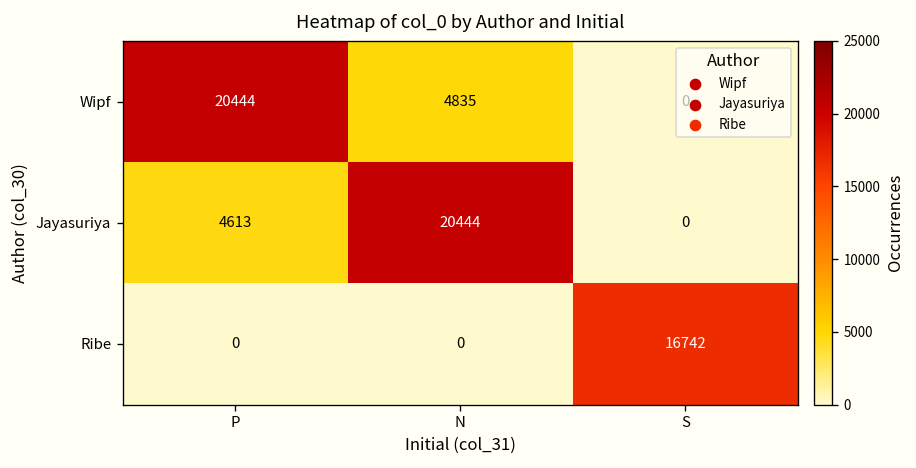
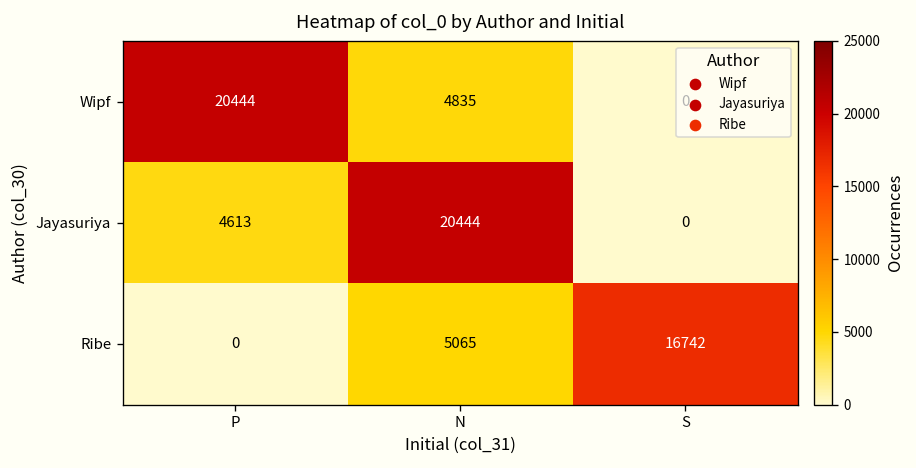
  {
    "Wipf": {
      "P": 20444,
      "N": 4835
    },
    "Jayasuriya": {
      "P": 4613,
      "N": 20444,
      "S": 0
    },
    "Ribe": {
      "P": 0,
-     "N": 0,
+     "N": 5065,
      "S": 16742
    }
  }
